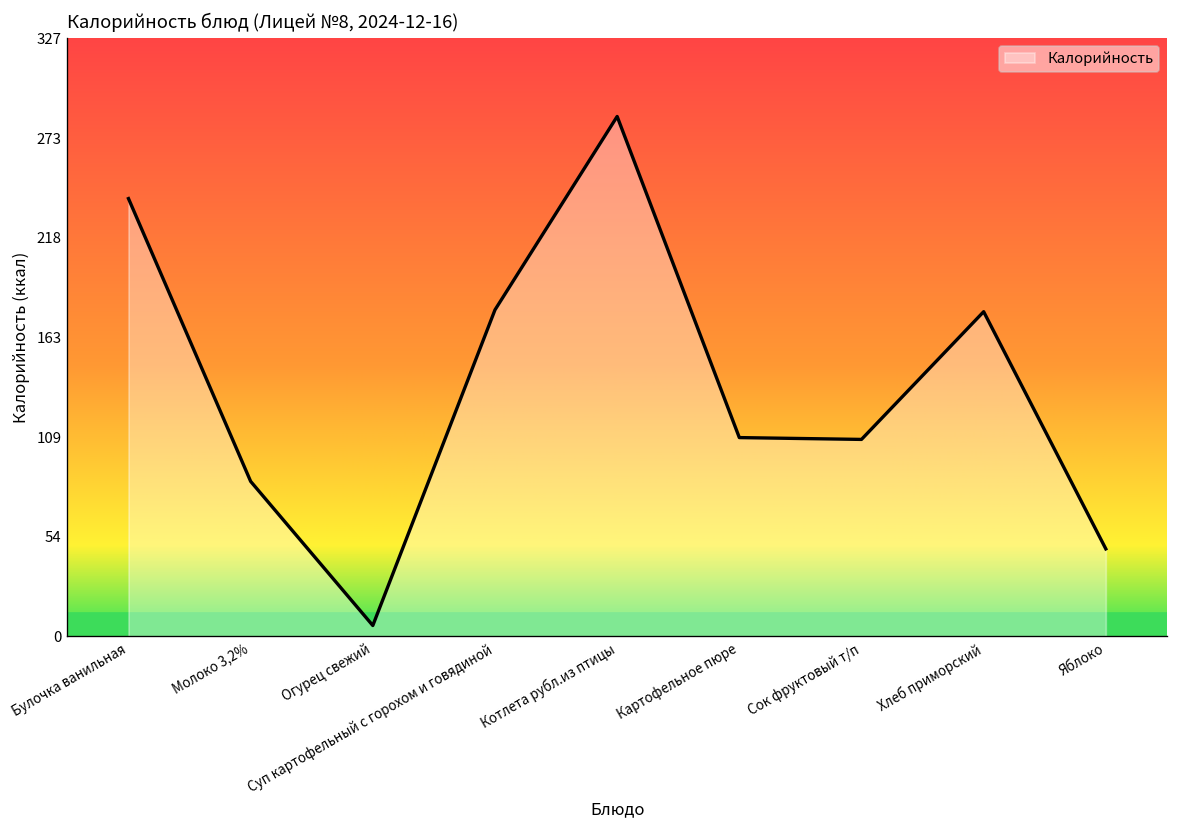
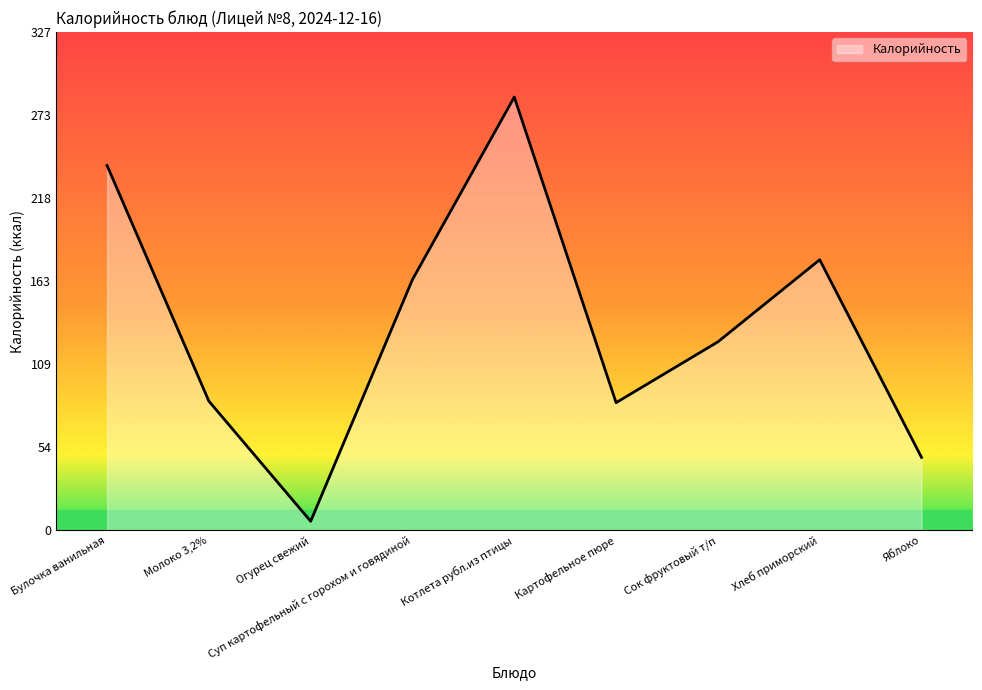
  {
    "Булочка ванильная": 240,
    "Молоко 3,2%": 85,
-   "Суп картофельный с горохом и говядиной": 179,
+   "Суп картофельный с горохом и говядиной": 165,
    "Котлета рубл.из птицы": 285,
-   "Картофельное пюре": 109,
-   "Сок фруктовый т/п": 108,
+   "Картофельное пюре": 84,
+   "Сок фруктовый т/п": 124,
    "Хлеб приморский": 178,
    "Яблоко": 48
  }
